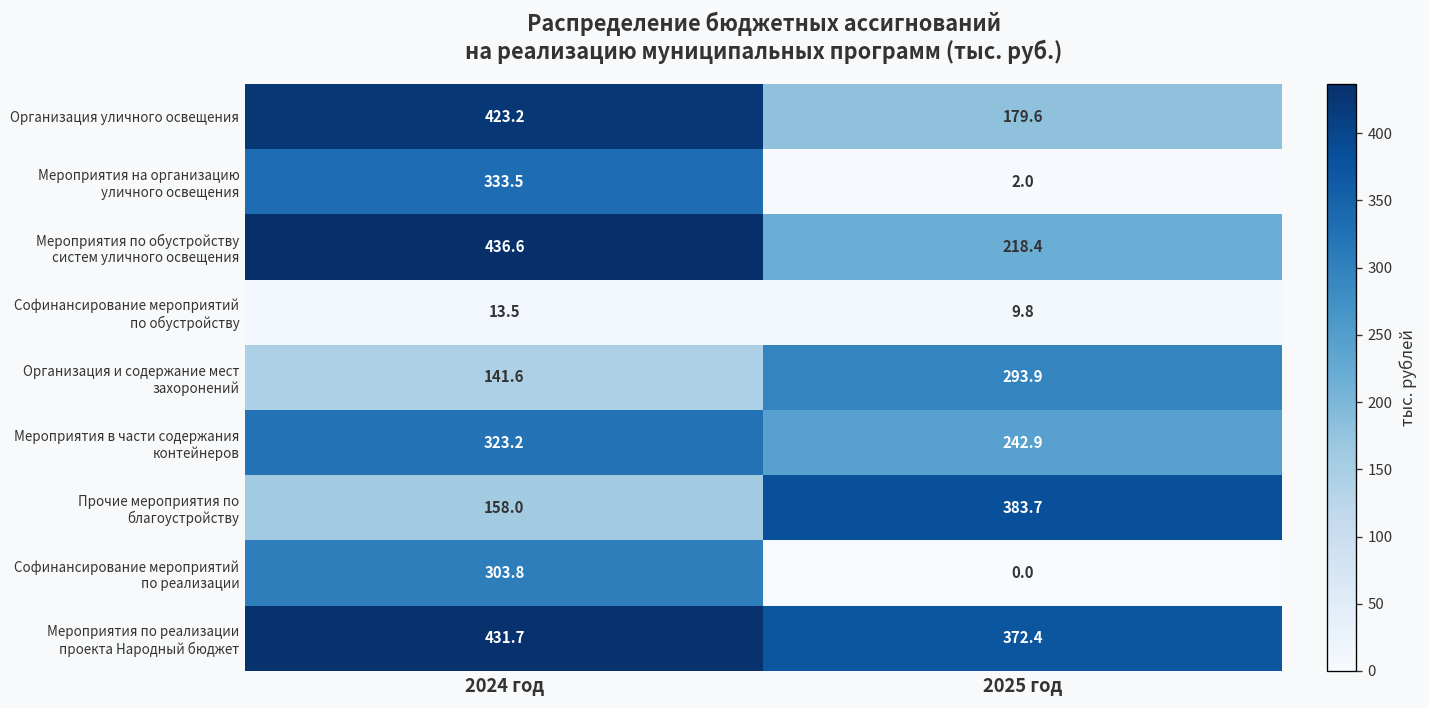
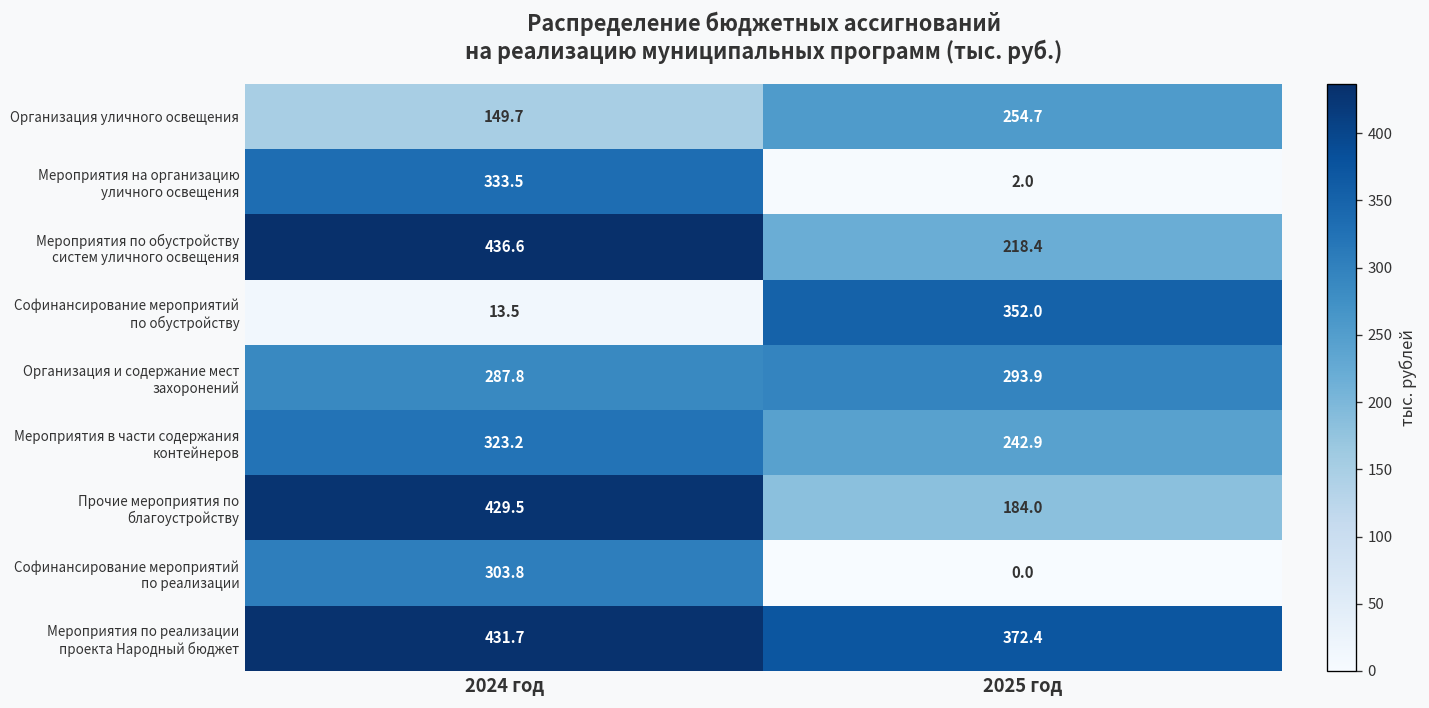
  {
    "Организация уличного освещения": {
-     "2024 год": 423.2,
-     "2025 год": 179.6
+     "2024 год": 149.7,
+     "2025 год": 254.7
    },
    "Мероприятия на организацию уличного освещения": {
      "2024 год": 333.5,
      "2025 год": 2.0
    },
    "Мероприятия по обустройству систем уличного освещения": {
      "2024 год": 436.6,
      "2025 год": 218.4
    },
    "Софинансирование мероприятий по обустройству": {
      "2024 год": 13.5,
-     "2025 год": 9.8
+     "2025 год": 352.0
    },
    "Организация и содержание мест захоронений": {
-     "2024 год": 141.6,
+     "2024 год": 287.8,
      "2025 год": 293.9
    },
    "Мероприятия в части содержания контейнеров": {
      "2024 год": 323.2,
      "2025 год": 242.9
    },
    "Прочие мероприятия по благоустройству": {
-     "2024 год": 158.0,
-     "2025 год": 383.7
+     "2024 год": 429.5,
+     "2025 год": 184.0
    },
    "Софинансирование мероприятий по реализации": {
      "2024 год": 303.8,
      "2025 год": 0.0
    },
    "Мероприятия по реализации проекта Народный бюджет": {
      "2024 год": 431.7,
      "2025 год": 372.4
    }
  }
